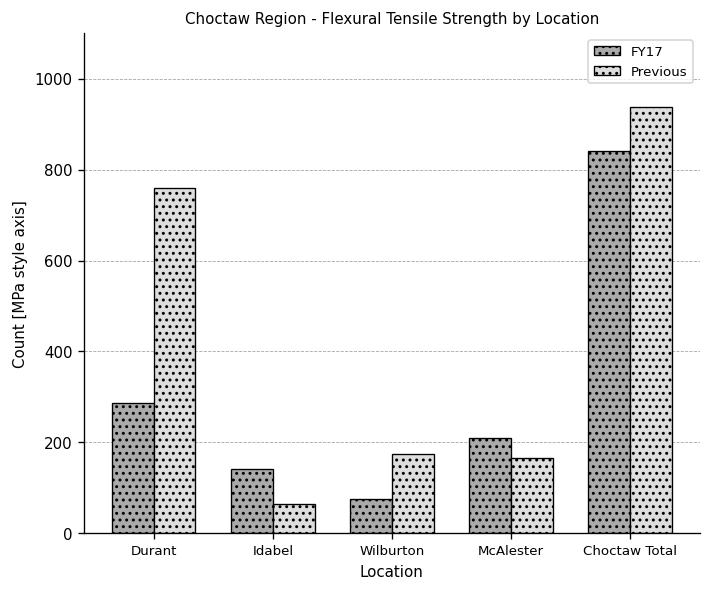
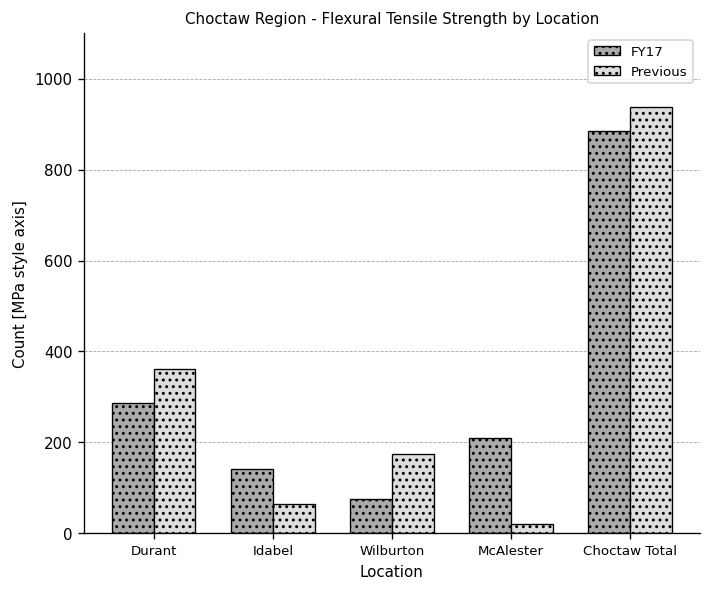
  {
    "FY17": {
      "Durant": 290,
      "Idabel": 140,
      "Wilburton": 70,
      "McAlester": 210,
-     "Choctaw Total": 840
+     "Choctaw Total": 890
    },
    "Previous": {
-     "Durant": 760,
+     "Durant": 360,
      "Idabel": 70,
      "Wilburton": 170,
-     "McAlester": 170,
+     "McAlester": 20,
      "Choctaw Total": 940
    }
  }
